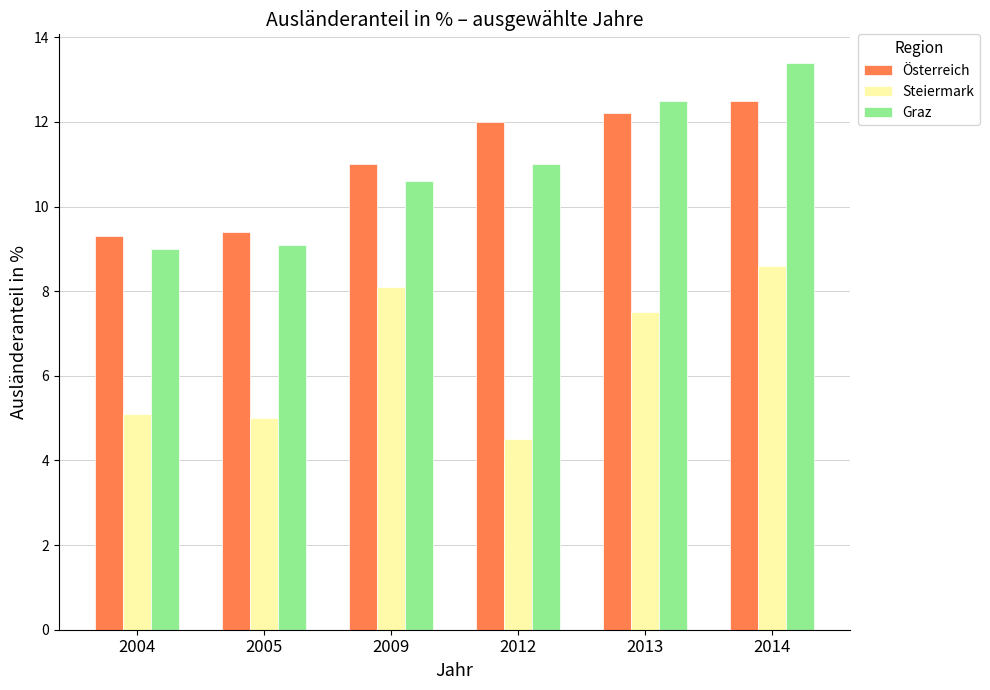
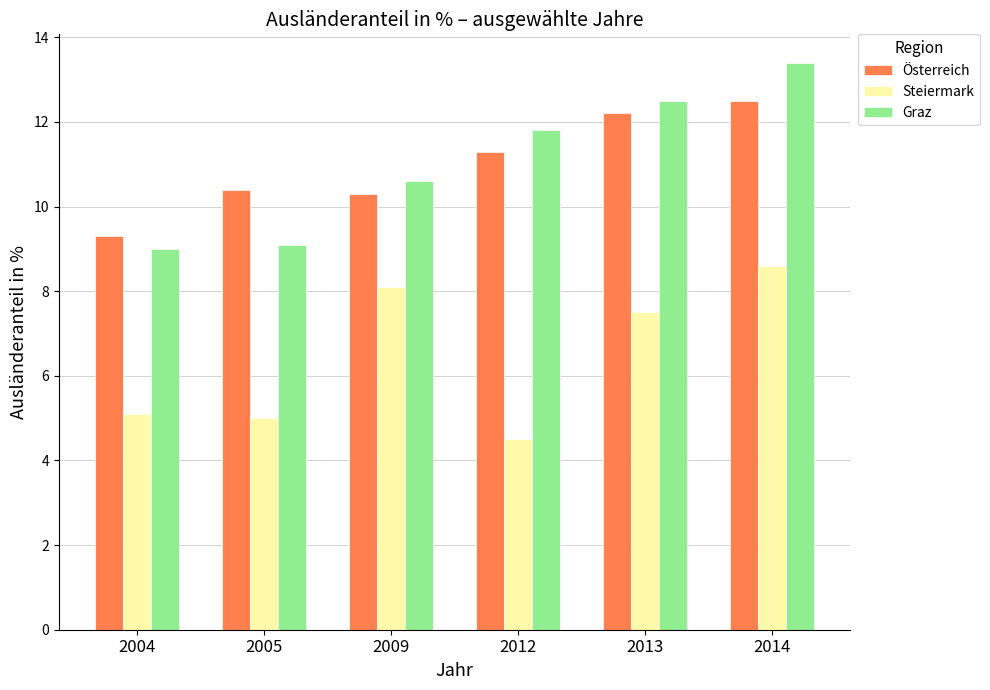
  {
    "Österreich": {
      "2004": 9.3,
-     "2005": 9.4,
-     "2009": 11.0,
-     "2012": 12.0,
+     "2005": 10.4,
+     "2009": 10.3,
+     "2012": 11.3,
      "2013": 12.2,
      "2014": 12.5
    },
    "Steiermark": {
      "2004": 5.1,
      "2005": 5.0,
      "2009": 8.1,
      "2012": 4.5,
      "2013": 7.5,
      "2014": 8.6
    },
    "Graz": {
      "2004": 9.0,
      "2005": 9.1,
      "2009": 10.6,
-     "2012": 11.0,
+     "2012": 11.8,
      "2013": 12.5,
      "2014": 13.4
    }
  }
